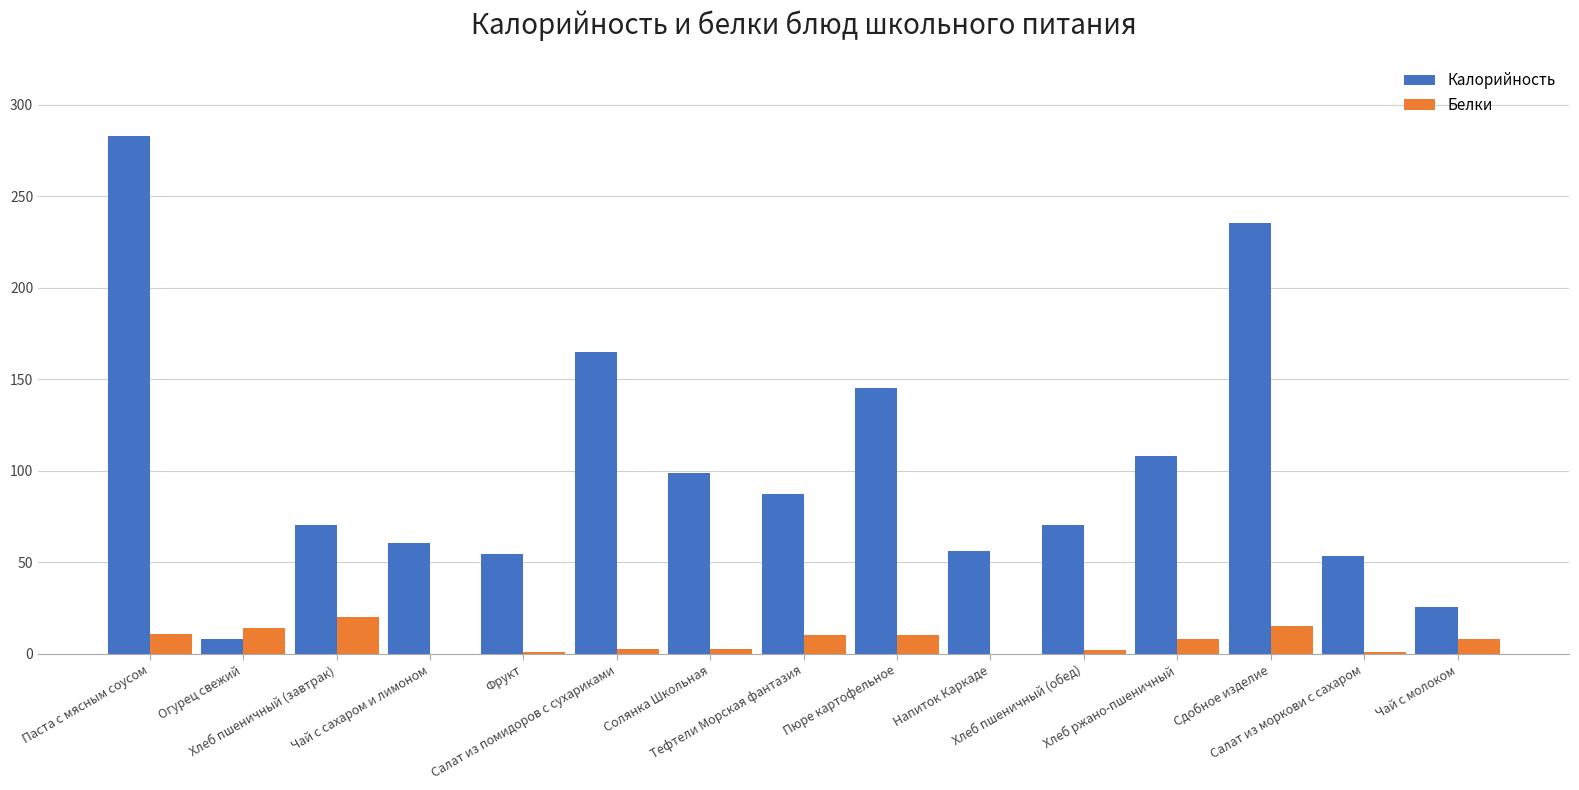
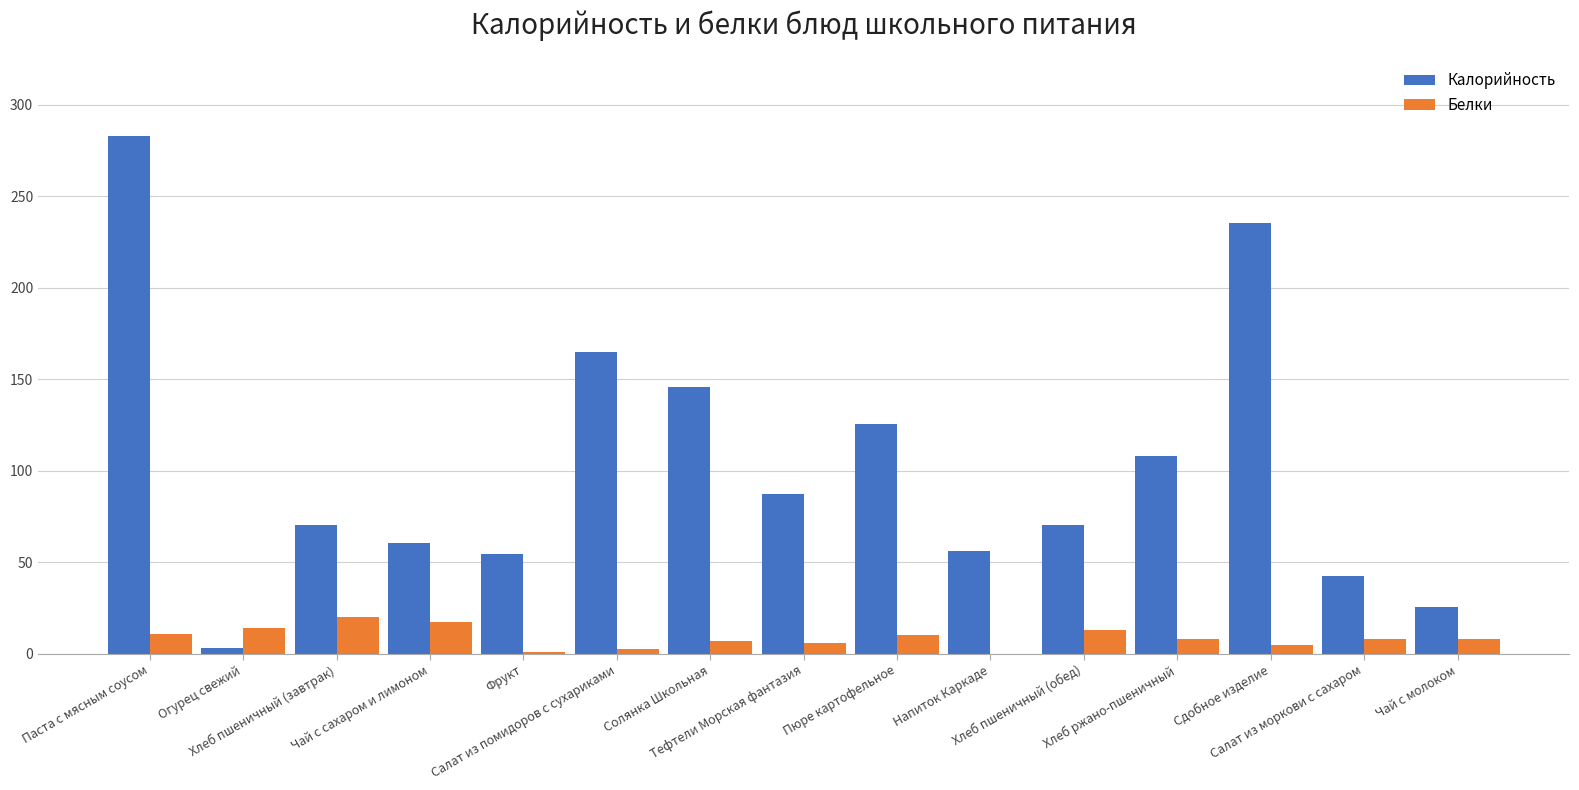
  {
    "Калорийность": {
      "Паста с мясным соусом": 283,
-     "Огурец свежий": 8,
+     "Огурец свежий": 3,
      "Хлеб пшеничный (завтрак)": 70,
      "Чай с сахаром и лимоном": 61,
      "Фрукт": 55,
      "Салат из помидоров с сухариками": 165,
-     "Солянка Школьная": 99,
+     "Солянка Школьная": 146,
      "Тефтели Морская фантазия": 88,
-     "Пюре картофельное": 145,
+     "Пюре картофельное": 126,
      "Напиток Каркаде": 56,
      "Хлеб пшеничный (обед)": 70,
      "Хлеб ржано-пшеничный": 108,
      "Сдобное изделие": 235,
-     "Салат из моркови с сахаром": 54,
+     "Салат из моркови с сахаром": 43,
      "Чай с молоком": 26
    },
    "Белки": {
      "Паста с мясным соусом": 11,
      "Огурец свежий": 14,
      "Хлеб пшеничный (завтрак)": 20,
-     "Чай с сахаром и лимоном": 0,
+     "Чай с сахаром и лимоном": 17,
      "Салат из помидоров с сухариками": 3,
-     "Солянка Школьная": 3,
-     "Тефтели Морская фантазия": 10,
+     "Солянка Школьная": 7,
+     "Тефтели Морская фантазия": 6,
      "Пюре картофельное": 10,
-     "Хлеб пшеничный (обед)": 2,
+     "Хлеб пшеничный (обед)": 13,
      "Хлеб ржано-пшеничный": 8,
-     "Сдобное изделие": 15,
-     "Салат из моркови с сахаром": 1,
+     "Сдобное изделие": 5,
+     "Салат из моркови с сахаром": 8,
      "Чай с молоком": 8
    }
  }
